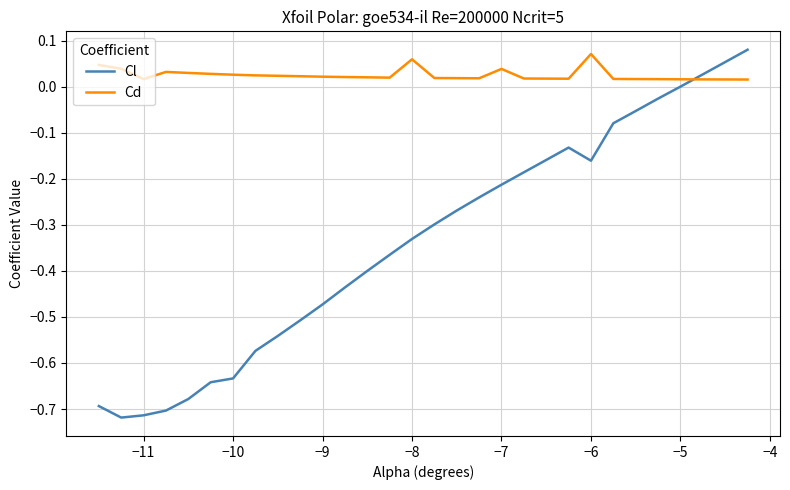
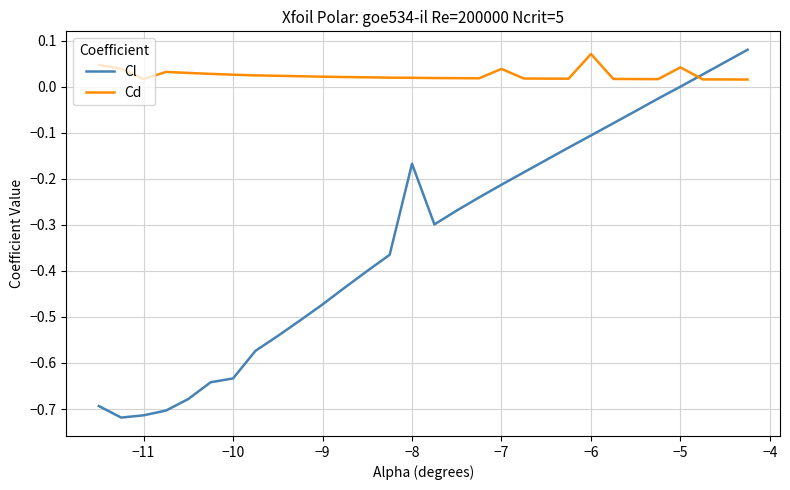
  {
    "Cl": {
      "−11": -0.71,
      "−10": -0.63,
      "−9": -0.47,
-     "−8": -0.33,
+     "−8": -0.17,
      "−7": -0.21,
-     "−6": -0.16,
+     "−6": -0.11,
      "−5": 0.00
    },
    "Cd": {
      "−10": 0.03,
      "−9": 0.02,
-     "−8": 0.06,
+     "−8": 0.02,
      "−7": 0.04,
      "−6": 0.07,
-     "−5": 0.02
+     "−5": 0.04
    }
  }
